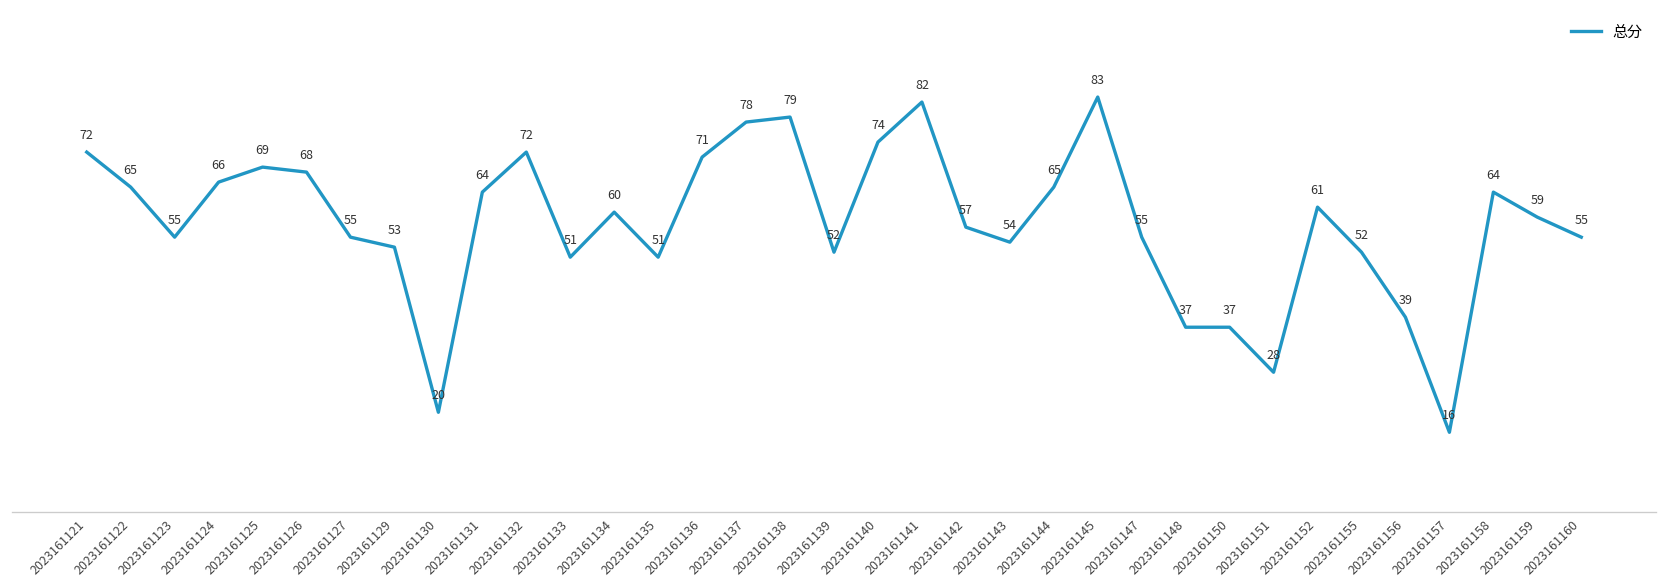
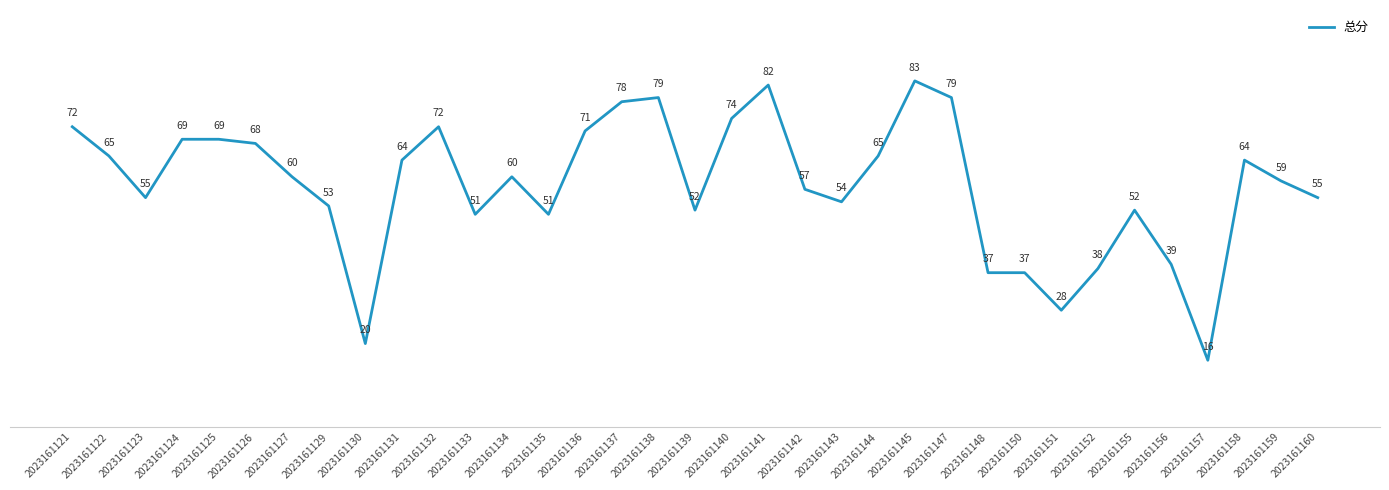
  {
    "2023161121": 72,
    "2023161122": 65,
    "2023161123": 55,
-   "2023161124": 66,
+   "2023161124": 69,
    "2023161125": 69,
    "2023161126": 68,
-   "2023161127": 55,
+   "2023161127": 60,
    "2023161129": 53,
    "2023161130": 20,
    "2023161131": 64,
    "2023161132": 72,
    "2023161133": 51,
    "2023161134": 60,
    "2023161135": 51,
    "2023161136": 71,
    "2023161137": 78,
    "2023161138": 79,
    "2023161139": 52,
    "2023161140": 74,
    "2023161141": 82,
    "2023161142": 57,
    "2023161143": 54,
    "2023161144": 65,
    "2023161145": 83,
-   "2023161147": 55,
+   "2023161147": 79,
    "2023161148": 37,
    "2023161150": 37,
    "2023161151": 28,
-   "2023161152": 61,
+   "2023161152": 38,
    "2023161155": 52,
    "2023161156": 39,
    "2023161157": 16,
    "2023161158": 64,
    "2023161159": 59,
    "2023161160": 55
  }
